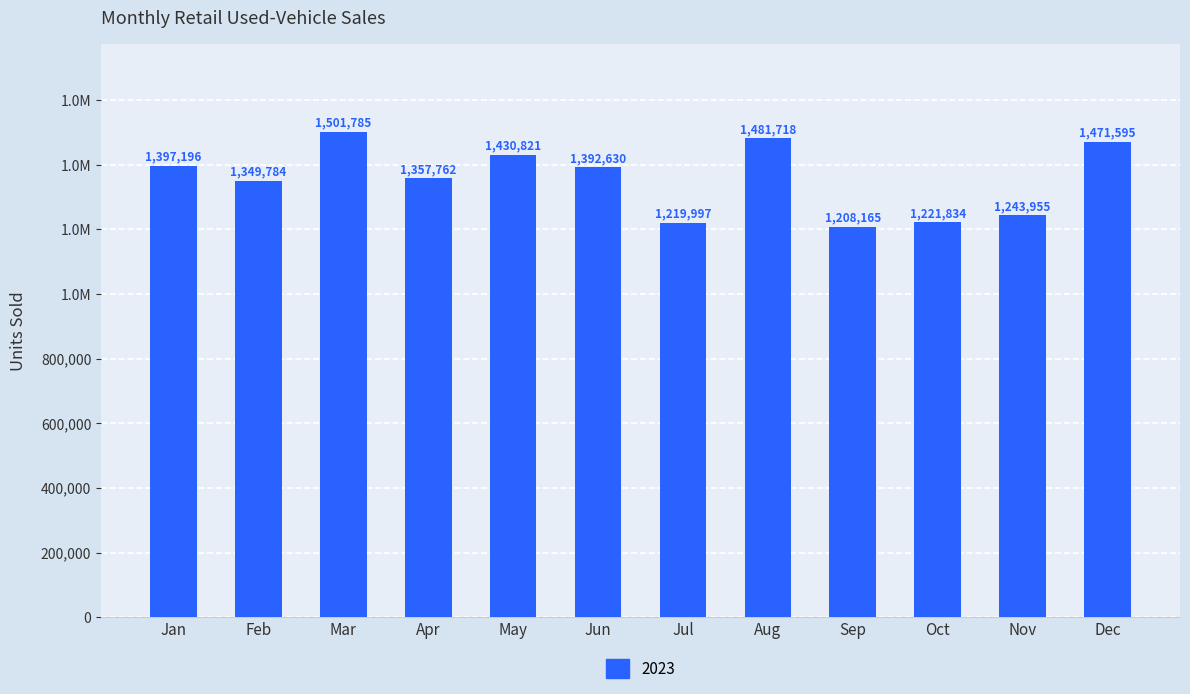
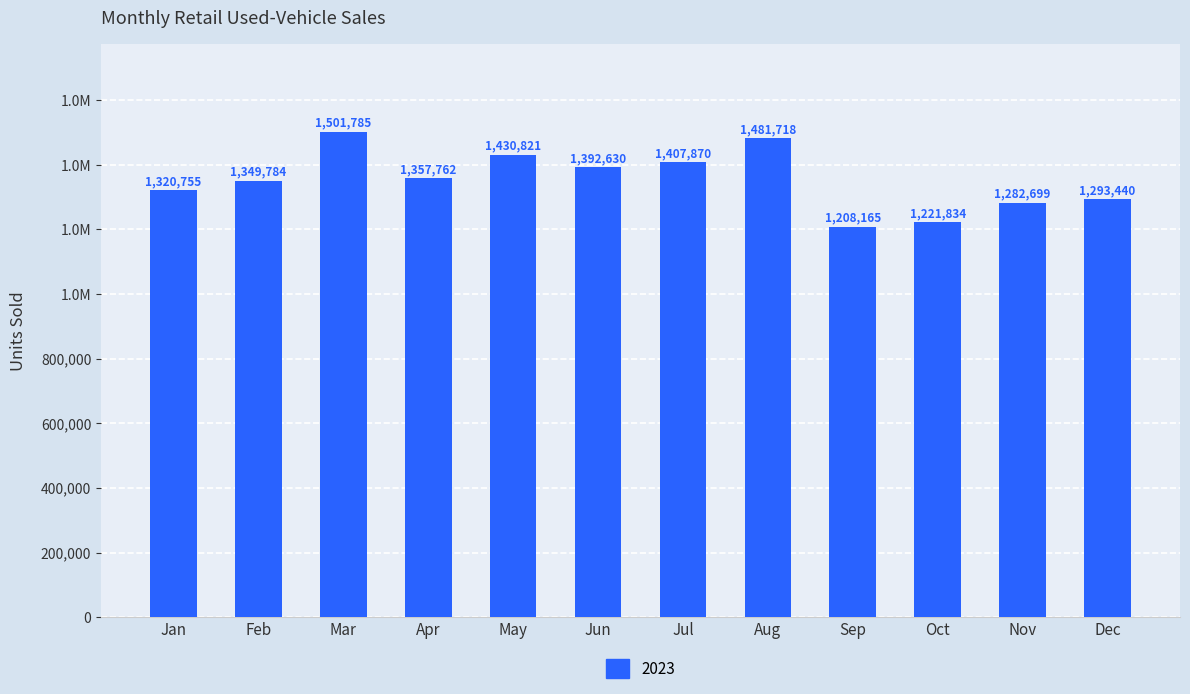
  {
-   "Jan": "1,397,196",
+   "Jan": "1,320,755",
    "Feb": "1,349,784",
    "Mar": "1,501,785",
    "Apr": "1,357,762",
    "May": "1,430,821",
    "Jun": "1,392,630",
-   "Jul": "1,219,997",
+   "Jul": "1,407,870",
    "Aug": "1,481,718",
    "Sep": "1,208,165",
    "Oct": "1,221,834",
-   "Nov": "1,243,955",
-   "Dec": "1,471,595"
+   "Nov": "1,282,699",
+   "Dec": "1,293,440"
  }
